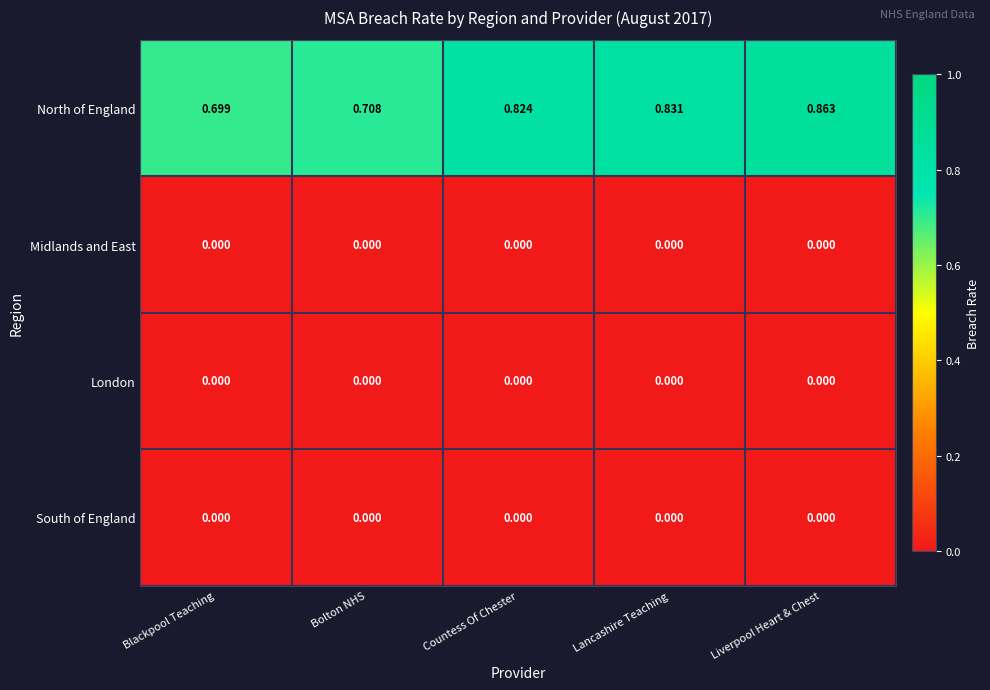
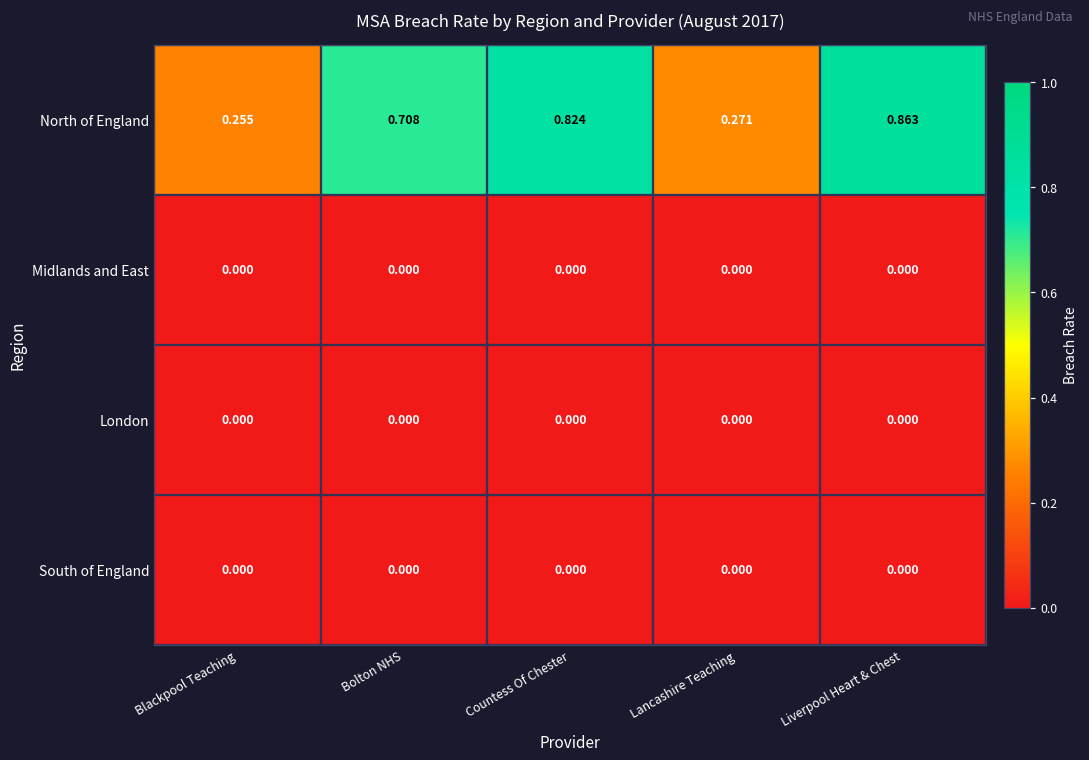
  {
    "North of England": {
-     "Blackpool Teaching": 0.699,
+     "Blackpool Teaching": 0.255,
      "Bolton NHS": 0.708,
      "Countess Of Chester": 0.824,
-     "Lancashire Teaching": 0.831,
+     "Lancashire Teaching": 0.271,
      "Liverpool Heart & Chest": 0.863
    },
    "Midlands and East": {
      "Blackpool Teaching": 0.000,
      "Bolton NHS": 0.000,
      "Countess Of Chester": 0.000,
      "Lancashire Teaching": 0.000,
      "Liverpool Heart & Chest": 0.000
    },
    "London": {
      "Blackpool Teaching": 0.000,
      "Bolton NHS": 0.000,
      "Countess Of Chester": 0.000,
      "Lancashire Teaching": 0.000,
      "Liverpool Heart & Chest": 0.000
    },
    "South of England": {
      "Blackpool Teaching": 0.000,
      "Bolton NHS": 0.000,
      "Countess Of Chester": 0.000,
      "Lancashire Teaching": 0.000,
      "Liverpool Heart & Chest": 0.000
    }
  }
